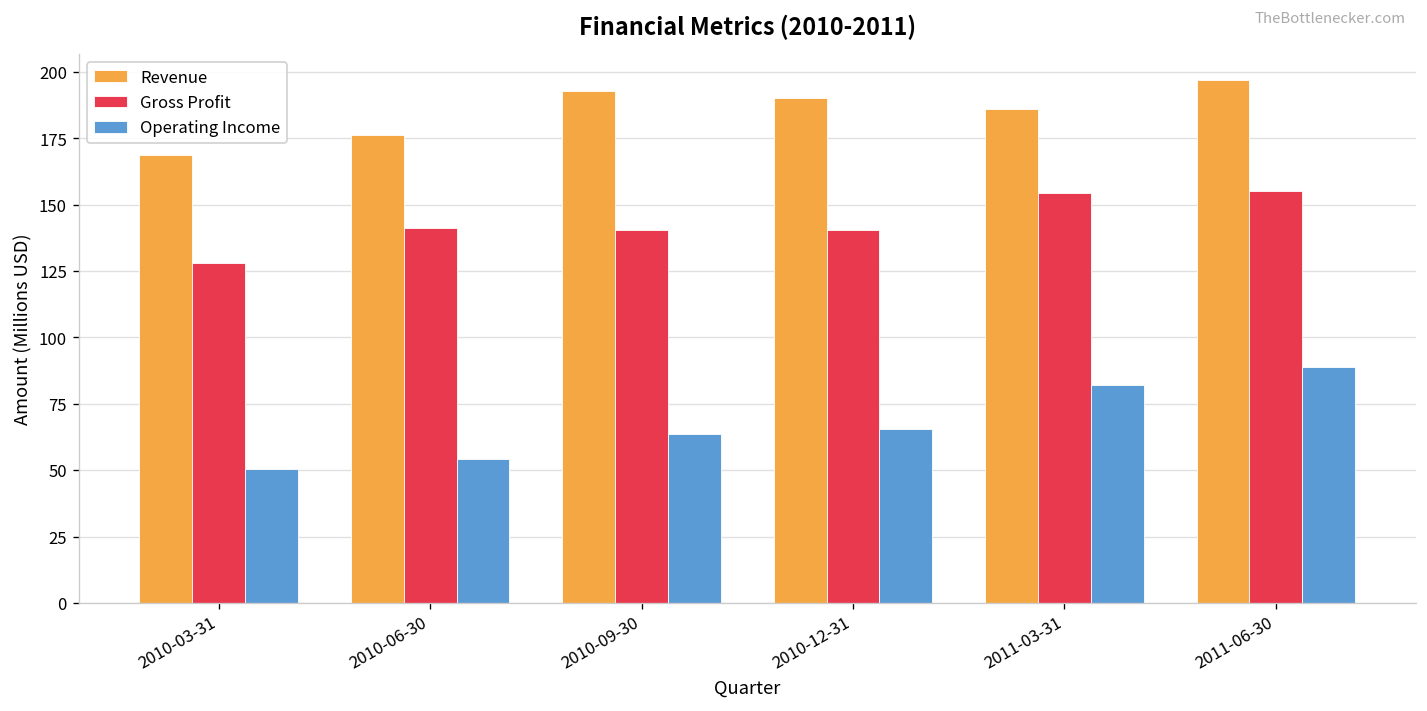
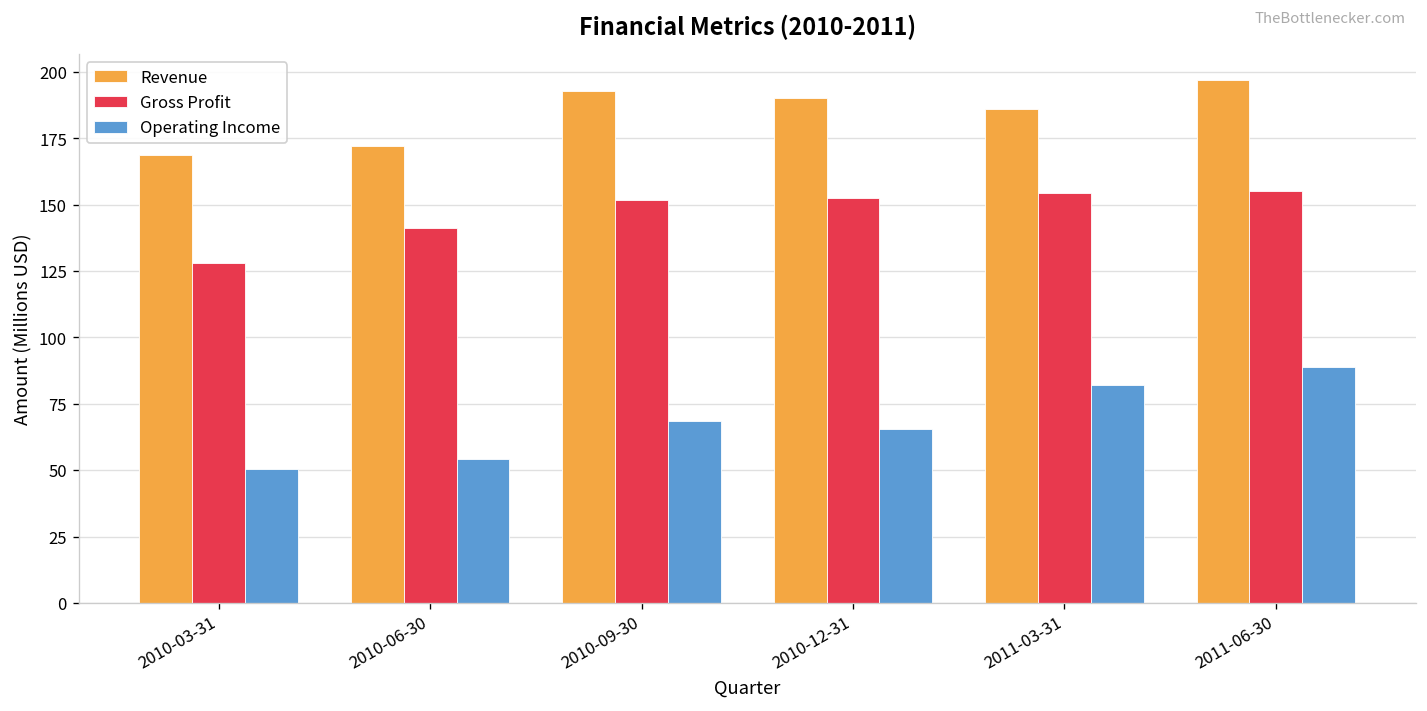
  {
    "Revenue": {
      "2010-03-31": 169,
-     "2010-06-30": 176,
+     "2010-06-30": 172,
      "2010-09-30": 193,
      "2010-12-31": 190,
      "2011-03-31": 186,
      "2011-06-30": 197
    },
    "Gross Profit": {
      "2010-03-31": 128,
      "2010-06-30": 141,
-     "2010-09-30": 141,
-     "2010-12-31": 141,
+     "2010-09-30": 152,
+     "2010-12-31": 153,
      "2011-03-31": 154,
      "2011-06-30": 155
    },
    "Operating Income": {
      "2010-03-31": 51,
      "2010-06-30": 54,
-     "2010-09-30": 64,
+     "2010-09-30": 69,
      "2010-12-31": 66,
      "2011-03-31": 82,
      "2011-06-30": 89
    }
  }
